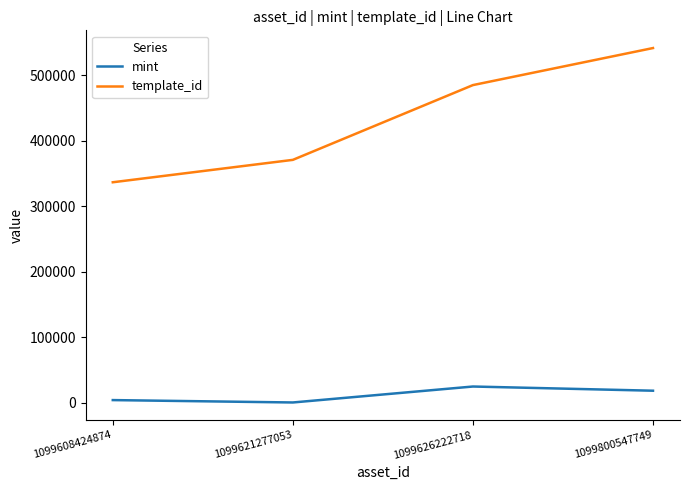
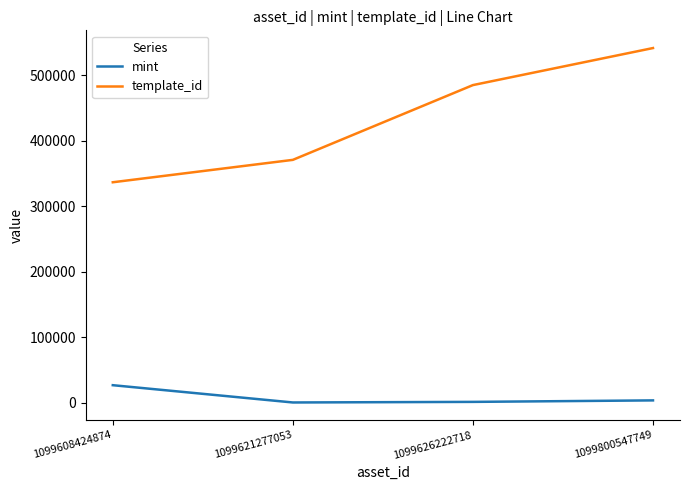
  {
    "mint": {
-     "1099608424874": 0,
+     "1099608424874": 30000,
      "1099621277053": 0,
-     "1099626222718": 20000,
-     "1099800547749": 20000
+     "1099626222718": 0,
+     "1099800547749": 0
    },
    "template_id": {
      "1099608424874": 340000,
      "1099621277053": 370000,
      "1099626222718": 480000,
      "1099800547749": 540000
    }
  }
